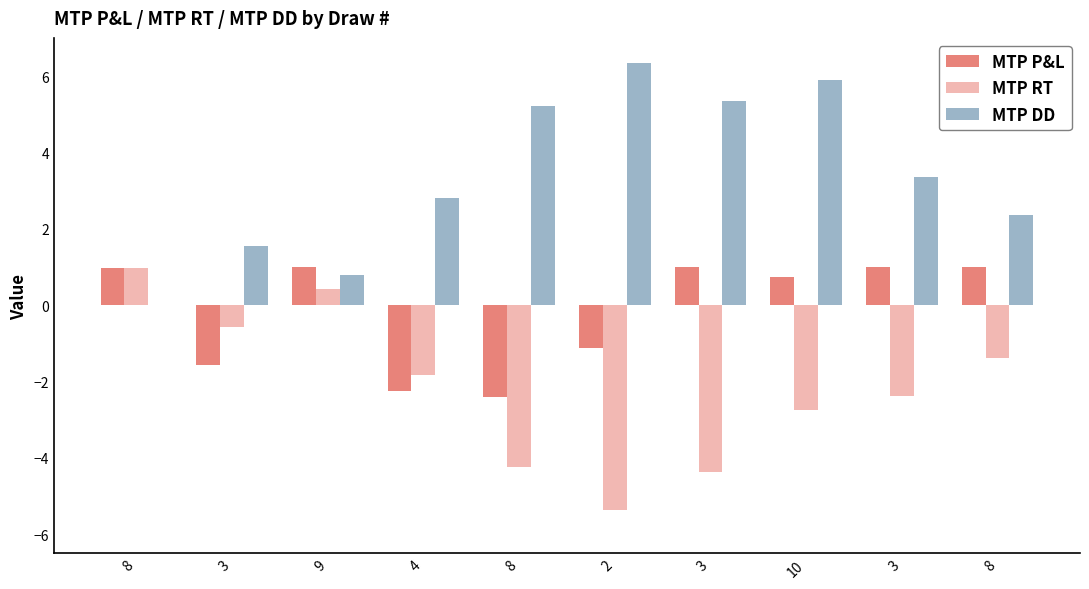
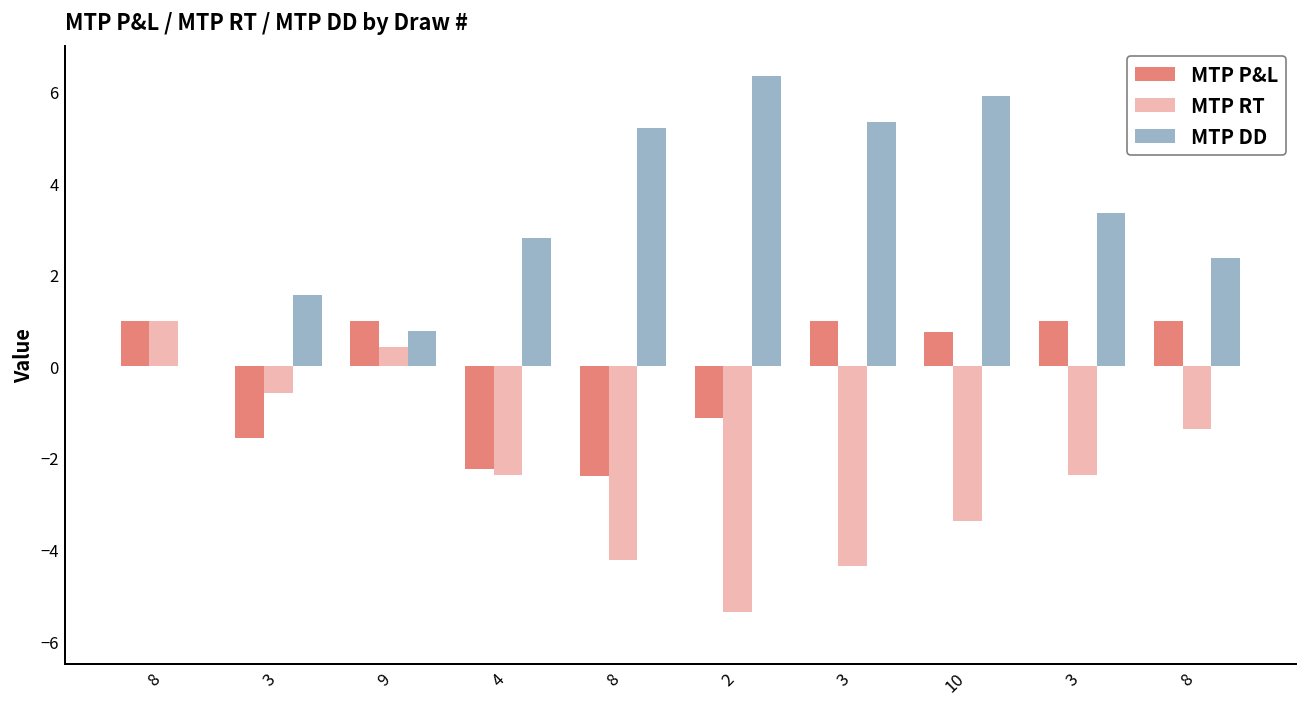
  {
    "MTP P&L": {
      "9": 1.0,
      "4": -2.3,
      "2": -1.1,
      "10": 0.7
    },
    "MTP RT": {
      "9": 0.4,
-     "4": -1.8,
+     "4": -2.4,
      "2": -5.4,
-     "10": -2.8
+     "10": -3.4
    },
    "MTP DD": {
      "9": 0.8,
      "4": 2.8,
      "2": 6.3,
      "10": 5.9
    }
  }
